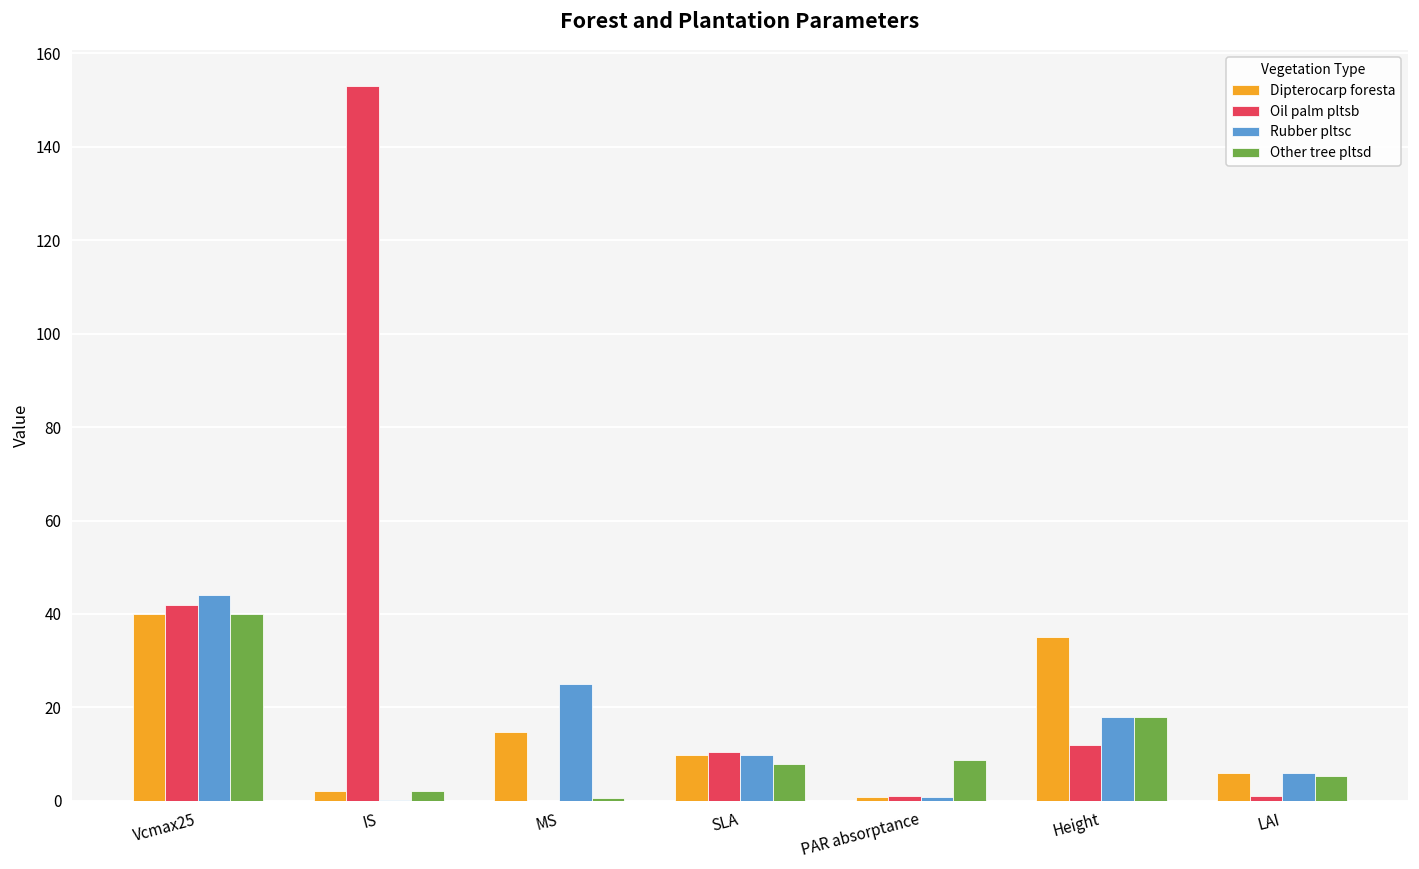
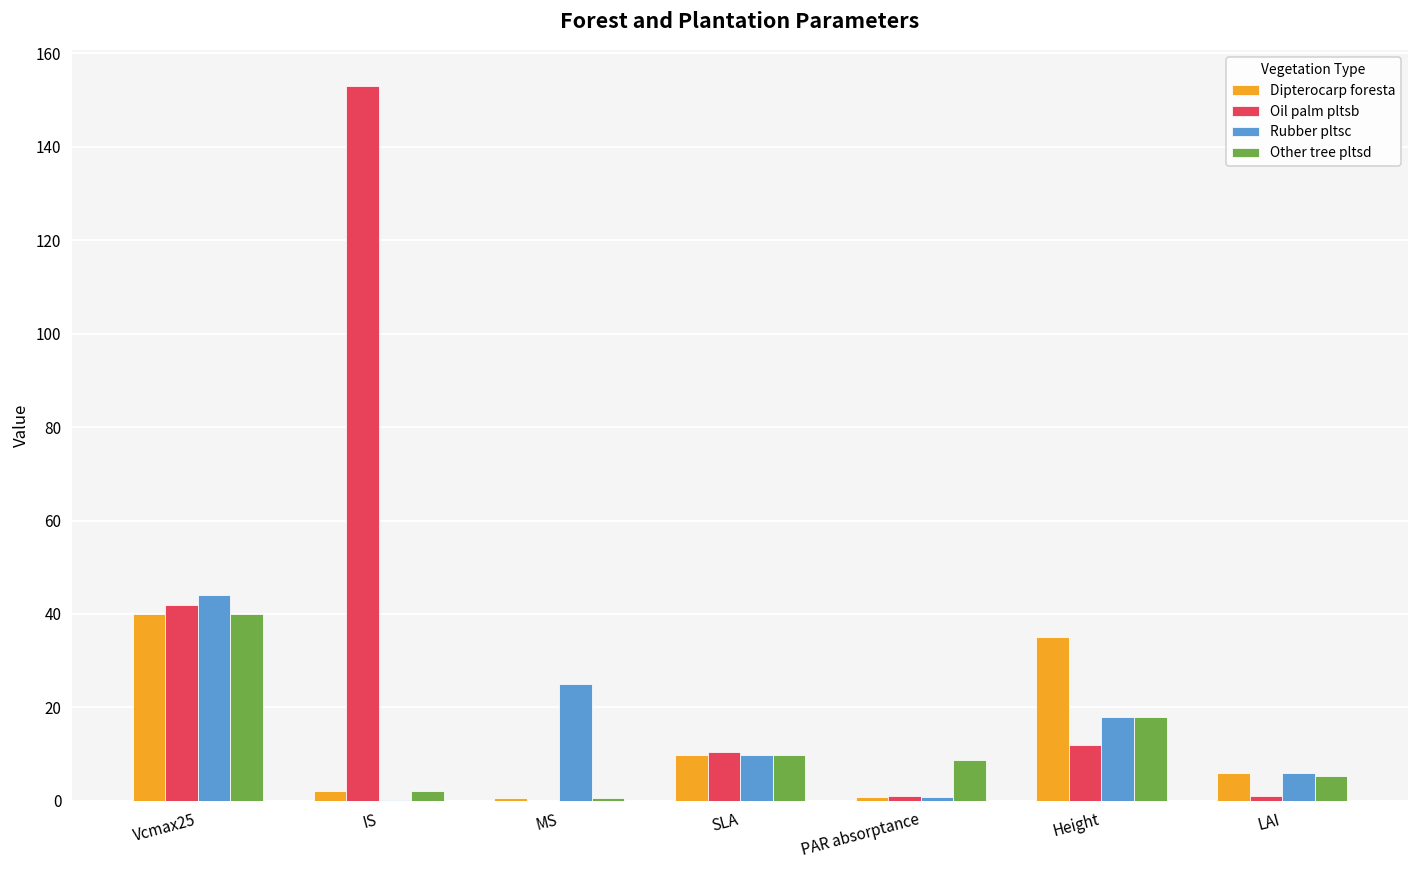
  {
    "Dipterocarp foresta": {
      "Vcmax25": 40,
      "IS": 2,
-     "MS": 15,
+     "MS": 1,
      "SLA": 10,
      "PAR absorptance": 1,
      "Height": 35,
      "LAI": 6
    },
    "Oil palm pltsb": {
      "Vcmax25": 42,
      "IS": 153,
      "MS": 0,
      "SLA": 11,
      "PAR absorptance": 1,
      "Height": 12,
      "LAI": 1
    },
    "Rubber pltsc": {
      "Vcmax25": 44,
      "MS": 25,
      "SLA": 10,
      "PAR absorptance": 1,
      "Height": 18,
      "LAI": 6
    },
    "Other tree pltsd": {
      "Vcmax25": 40,
      "IS": 2,
      "MS": 1,
-     "SLA": 8,
+     "SLA": 10,
      "PAR absorptance": 9,
      "Height": 18,
      "LAI": 5
    }
  }
